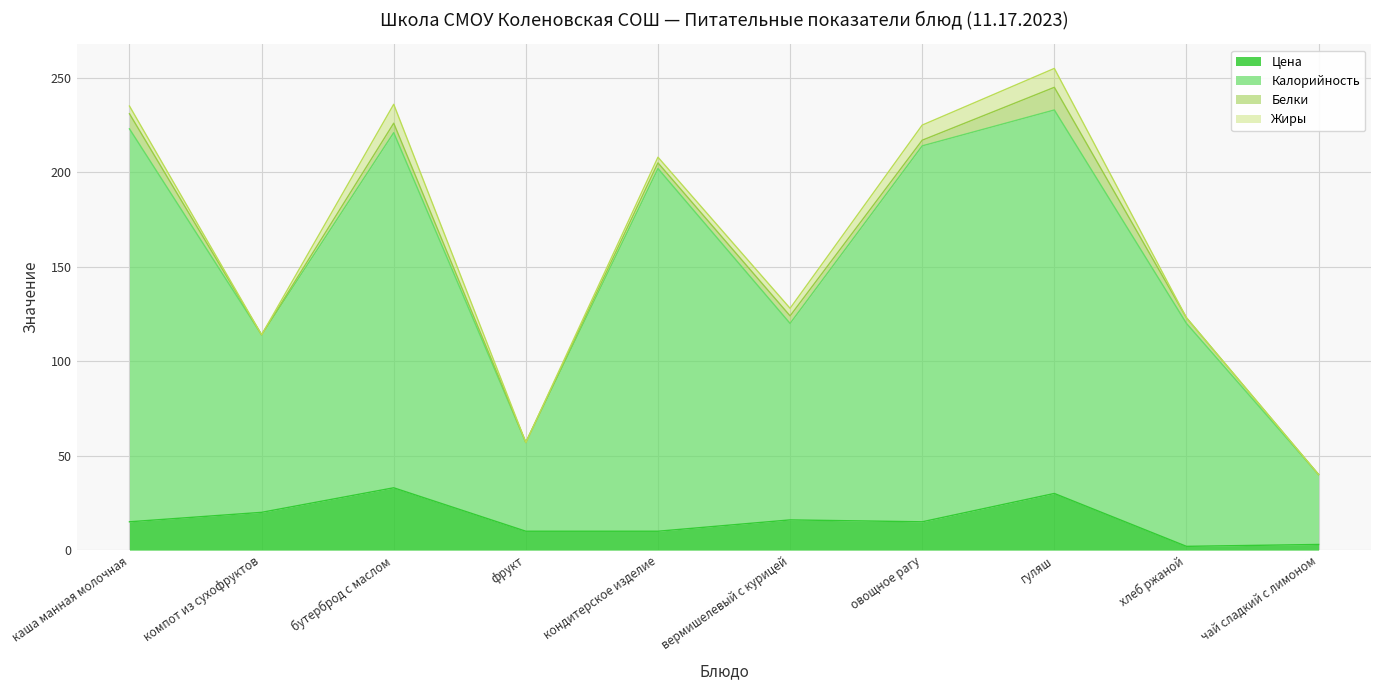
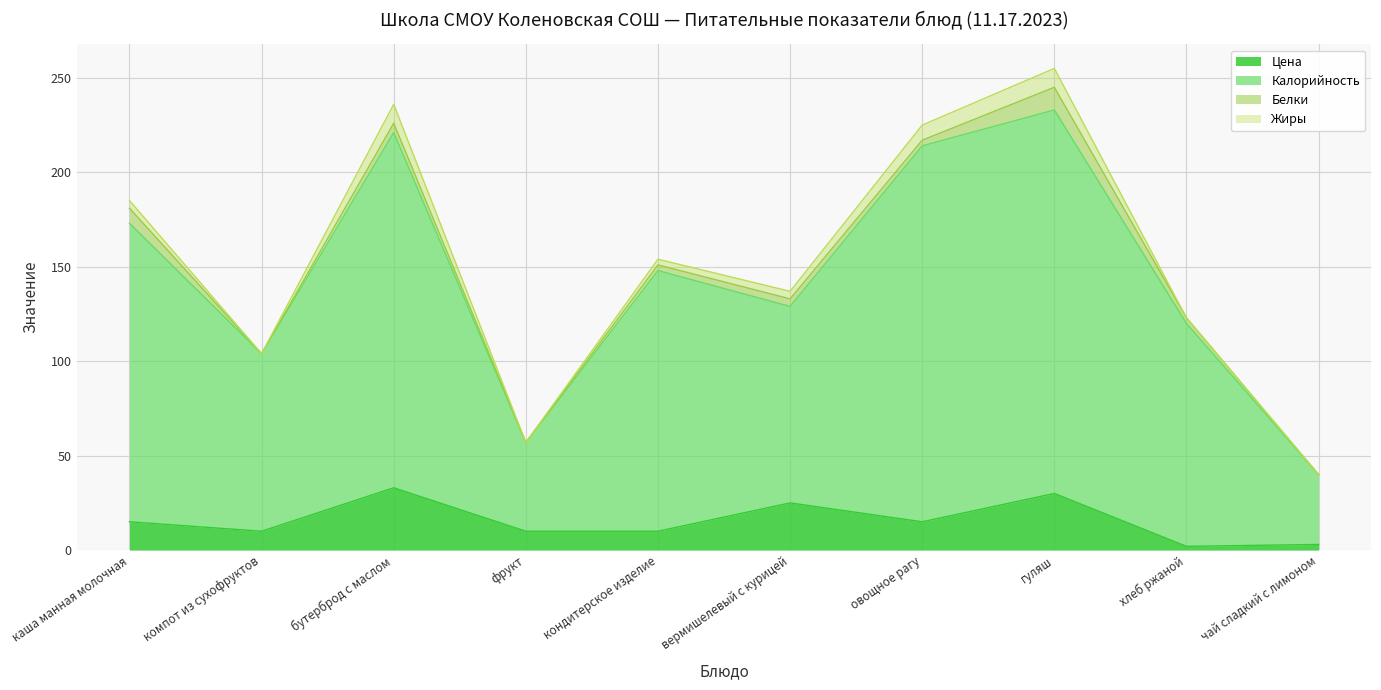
  {
    "Цена": {
      "каша манная молочная": 15,
-     "компот из сухофруктов": 20,
+     "компот из сухофруктов": 10,
      "бутерброд с маслом": 33,
      "фрукт": 10,
      "кондитерское изделие": 10,
-     "вермишелевый с курицей": 16,
+     "вермишелевый с курицей": 25,
      "овощное рагу": 15,
      "гуляш": 30,
      "хлеб ржаной": 2,
      "чай сладкий с лимоном": 3
    },
    "Калорийность": {
-     "каша манная молочная": 208,
+     "каша манная молочная": 158,
      "бутерброд с маслом": 188,
-     "кондитерское изделие": 192,
+     "кондитерское изделие": 138,
      "вермишелевый с курицей": 104,
      "овощное рагу": 199,
      "гуляш": 203,
      "хлеб ржаной": 118
    }
  }
